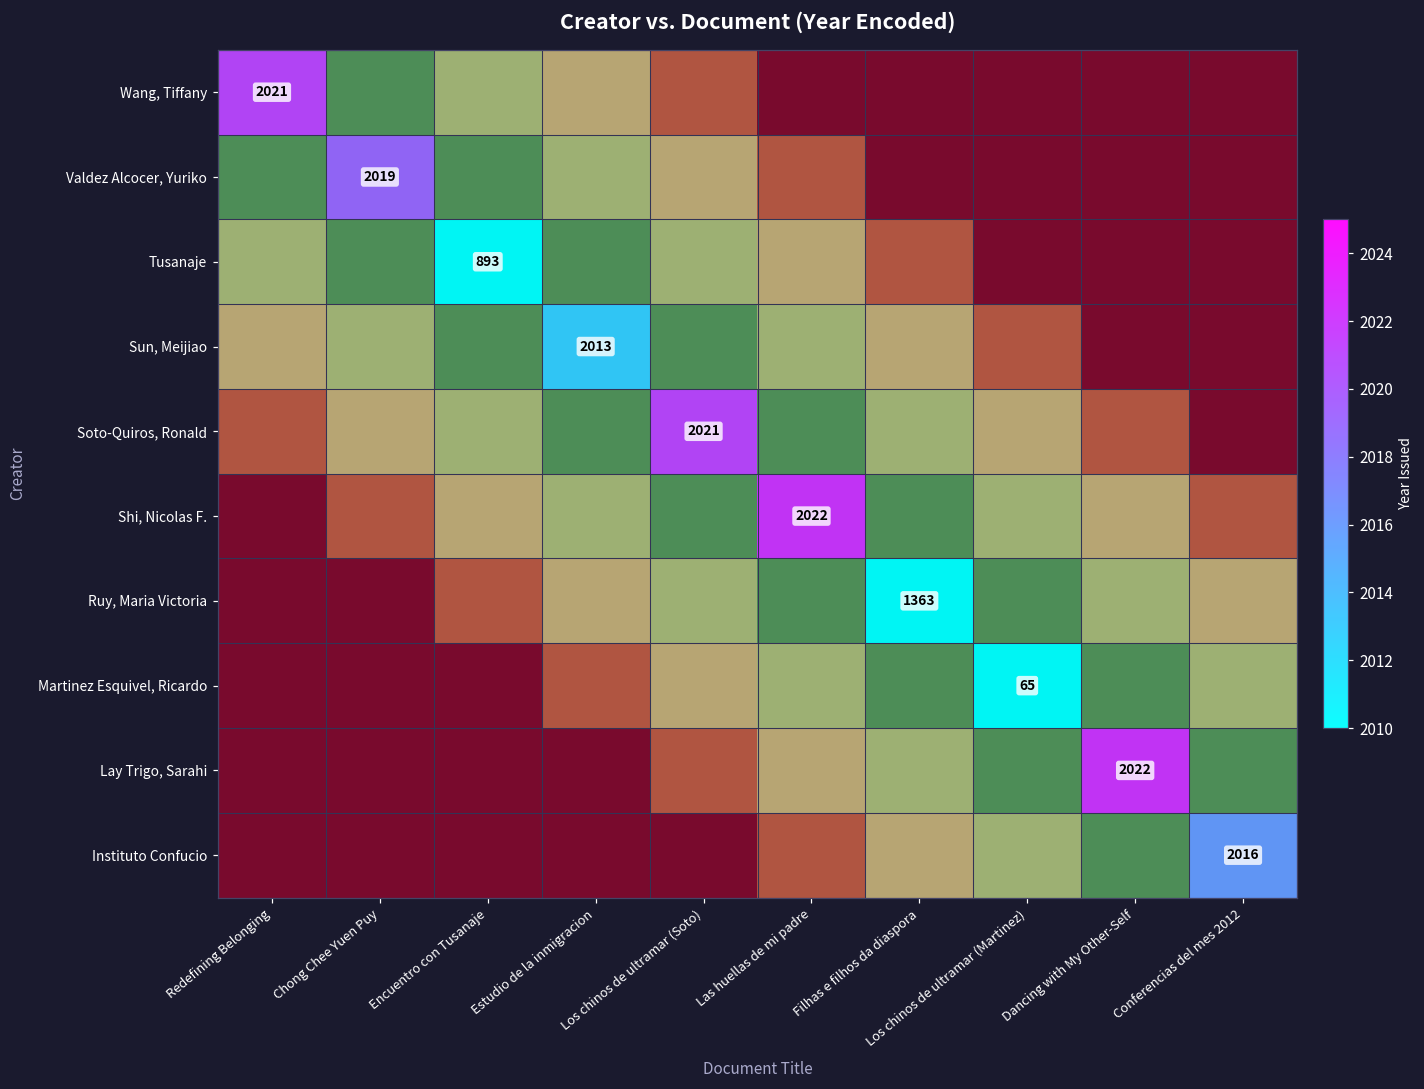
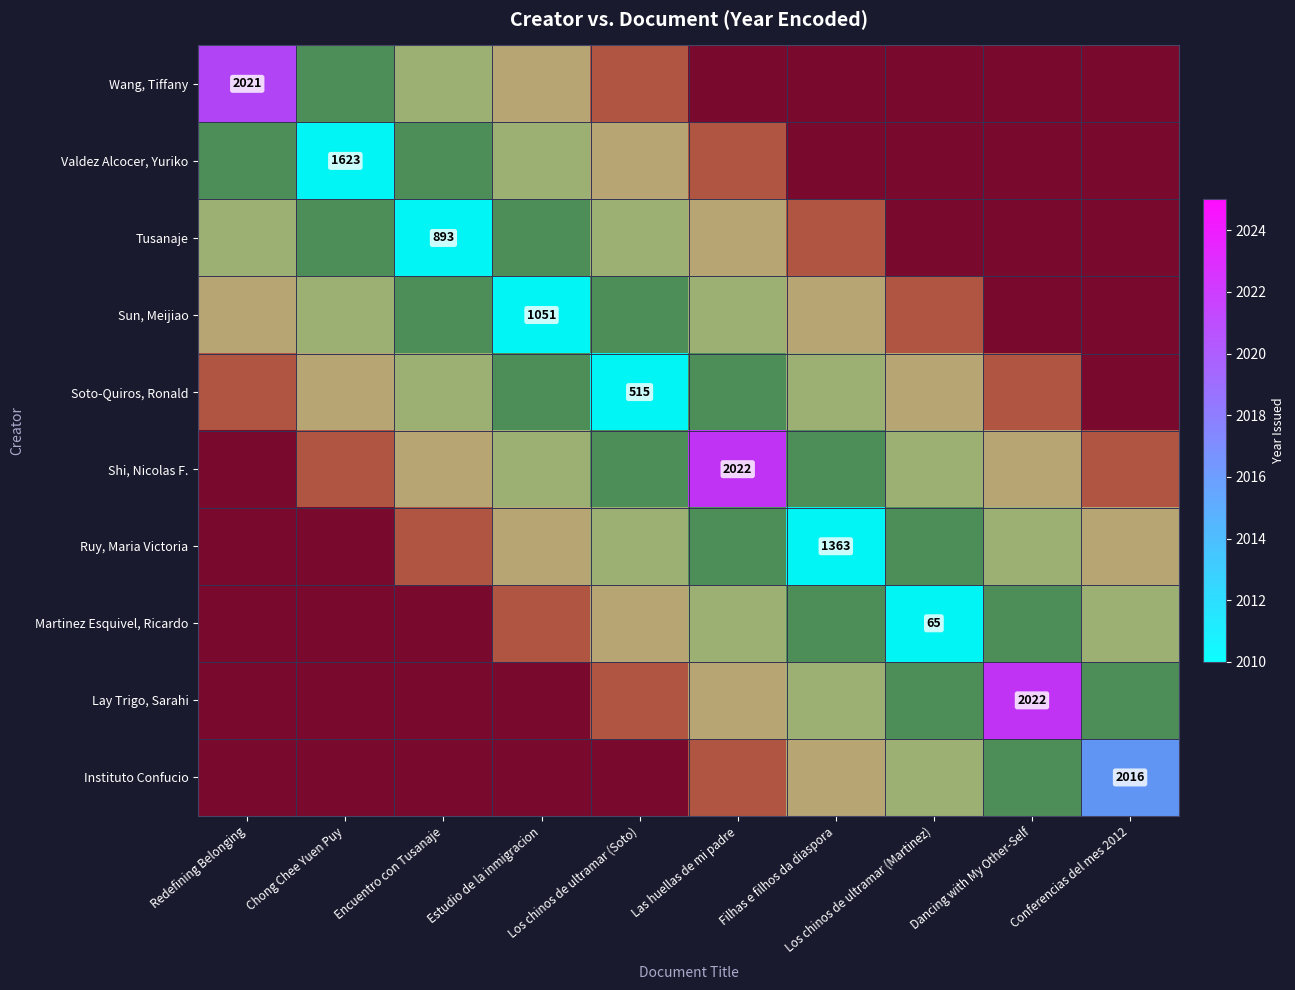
  {
    "Valdez Alcocer, Yuriko": {
-     "Chong Chee Yuen Puy": 2019
+     "Chong Chee Yuen Puy": 1623
    },
    "Sun, Meijiao": {
-     "Estudio de la inmigracion": 2013
+     "Estudio de la inmigracion": 1051
    },
    "Soto-Quiros, Ronald": {
-     "Los chinos de ultramar (Soto)": 2021
+     "Los chinos de ultramar (Soto)": 515
    }
  }
